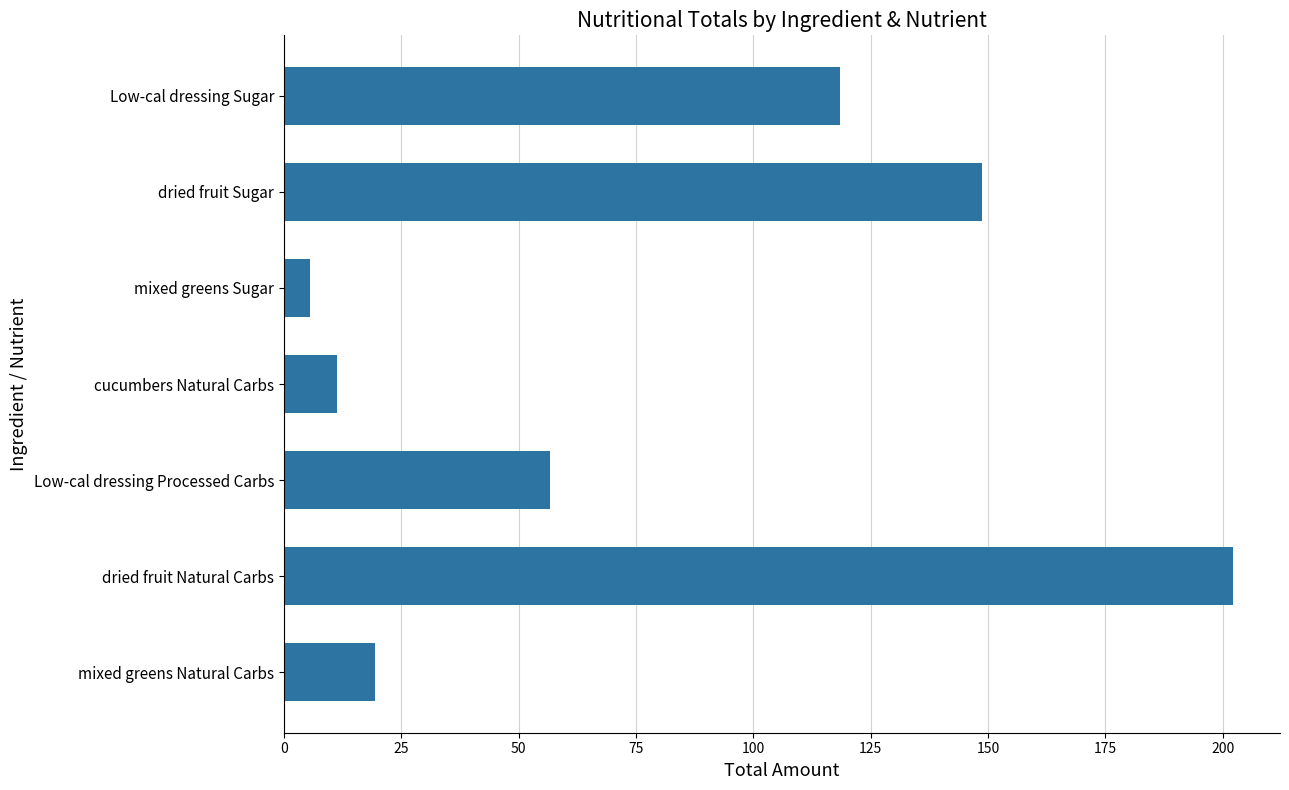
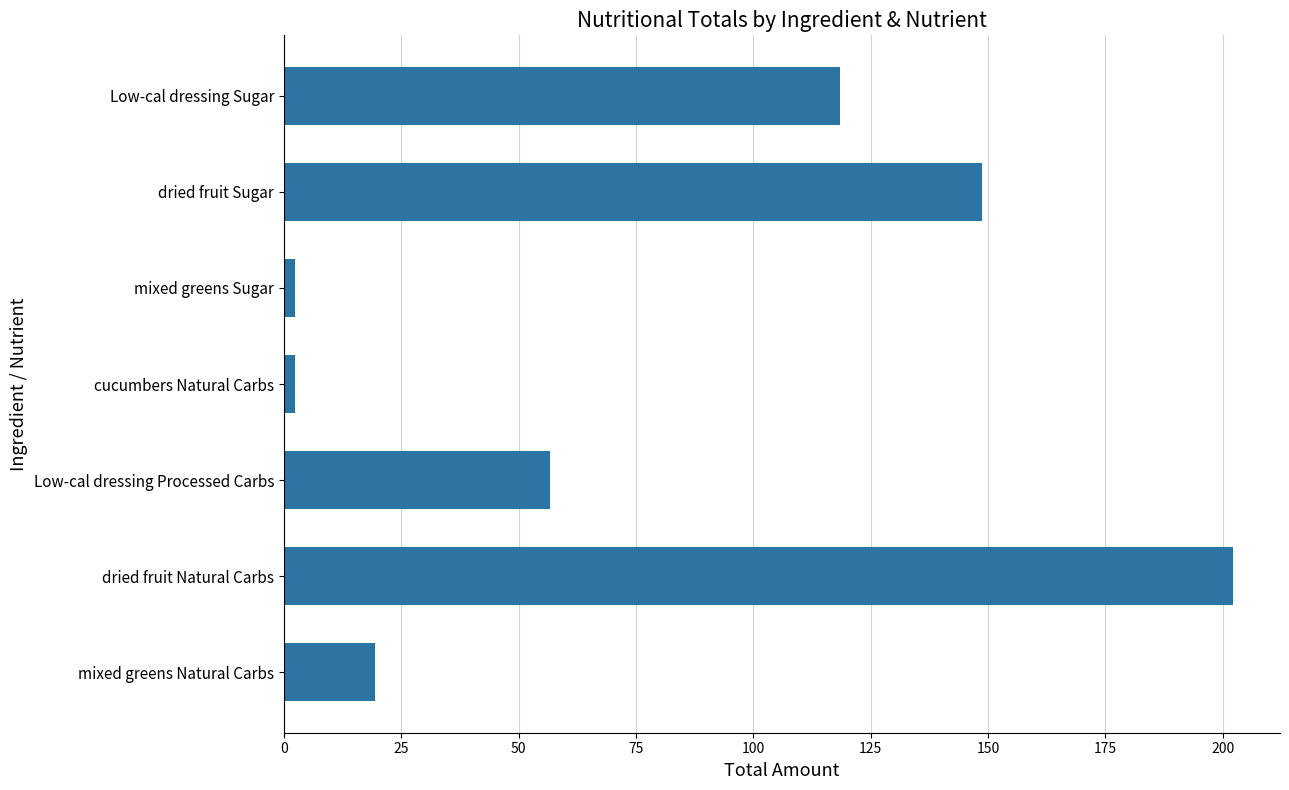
  {
    "Low-cal dressing Sugar": 118,
    "dried fruit Sugar": 149,
-   "mixed greens Sugar": 6,
-   "cucumbers Natural Carbs": 11,
+   "mixed greens Sugar": 2,
+   "cucumbers Natural Carbs": 2,
    "Low-cal dressing Processed Carbs": 57,
    "dried fruit Natural Carbs": 202,
    "mixed greens Natural Carbs": 19
  }
